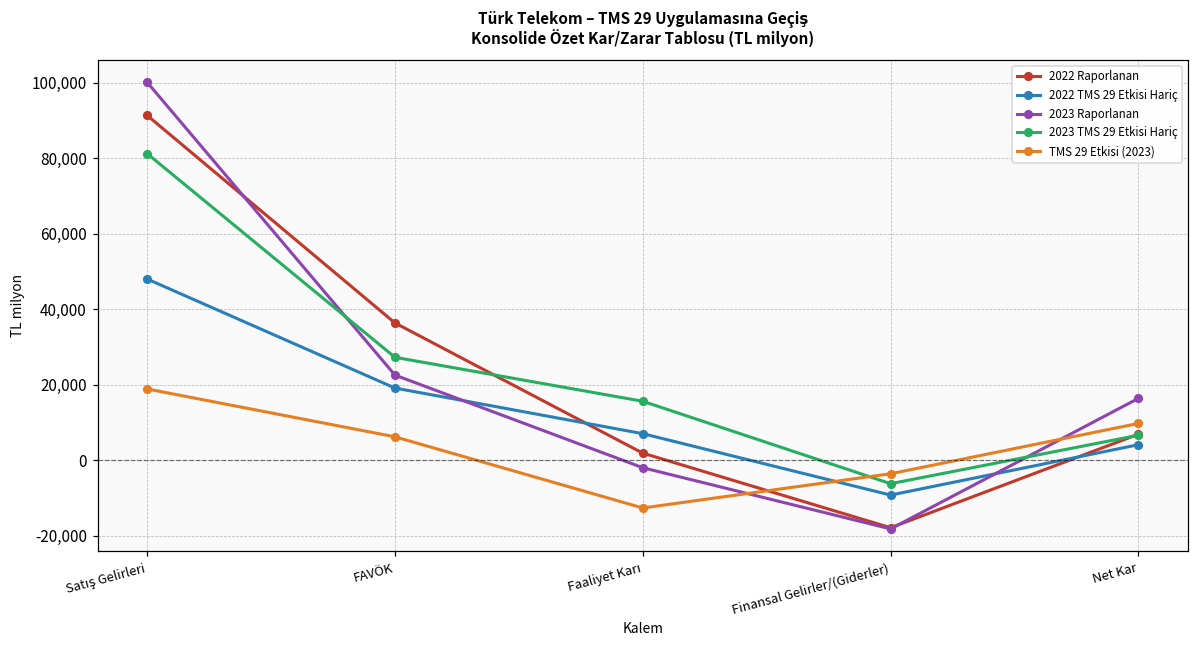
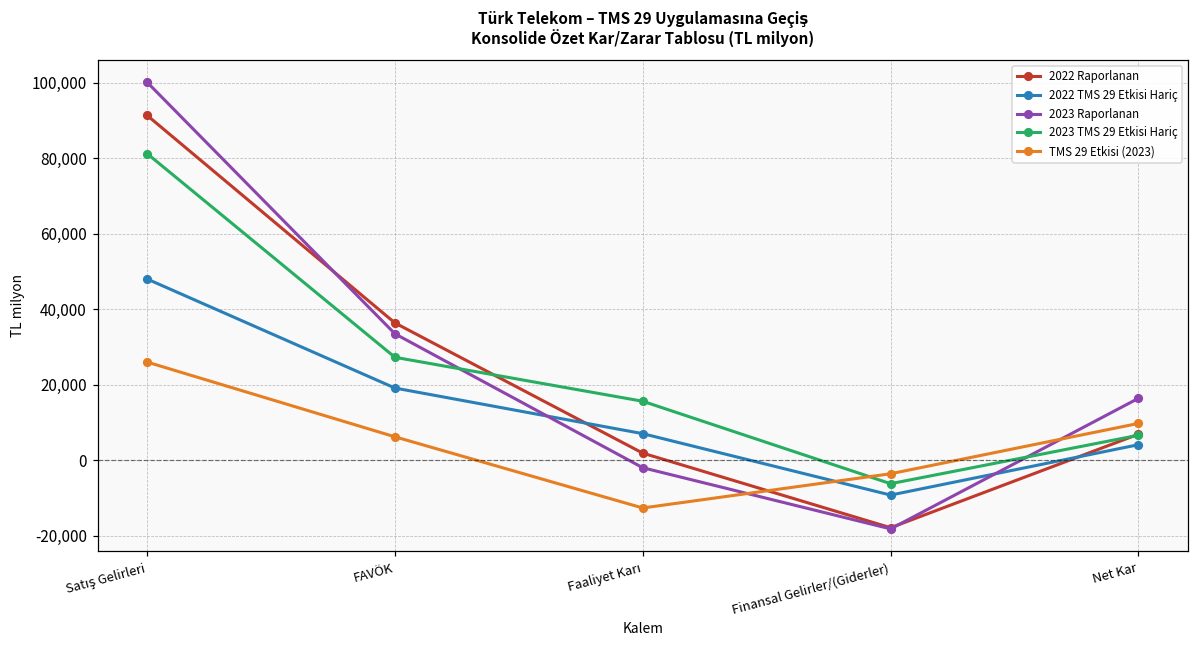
  {
    "2022 Raporlanan": {
      "Satış Gelirleri": "91,000",
      "FAVÖK": "36,000",
      "Faaliyet Karı": "2,000"
    },
    "2022 TMS 29 Etkisi Hariç": {
      "Satış Gelirleri": "48,000",
      "FAVÖK": "19,000",
      "Faaliyet Karı": "7,000",
      "Finansal Gelirler/(Giderler)": "-9,000",
      "Net Kar": "4,000"
    },
    "2023 Raporlanan": {
      "Satış Gelirleri": "100,000",
-     "FAVÖK": "23,000",
+     "FAVÖK": "34,000",
      "Faaliyet Karı": "-2,000",
      "Net Kar": "16,000"
    },
    "2023 TMS 29 Etkisi Hariç": {
      "Satış Gelirleri": "81,000",
      "FAVÖK": "27,000",
      "Faaliyet Karı": "16,000",
      "Finansal Gelirler/(Giderler)": "-6,000"
    },
    "TMS 29 Etkisi (2023)": {
-     "Satış Gelirleri": "19,000",
+     "Satış Gelirleri": "26,000",
      "FAVÖK": "6,000",
      "Faaliyet Karı": "-13,000",
      "Finansal Gelirler/(Giderler)": "-4,000",
      "Net Kar": "10,000"
    }
  }
